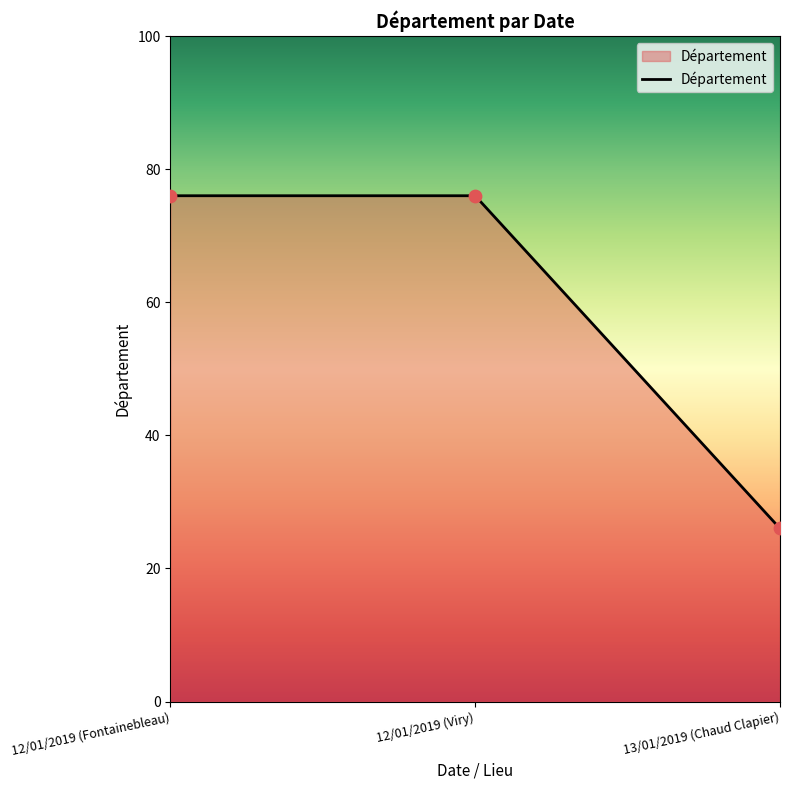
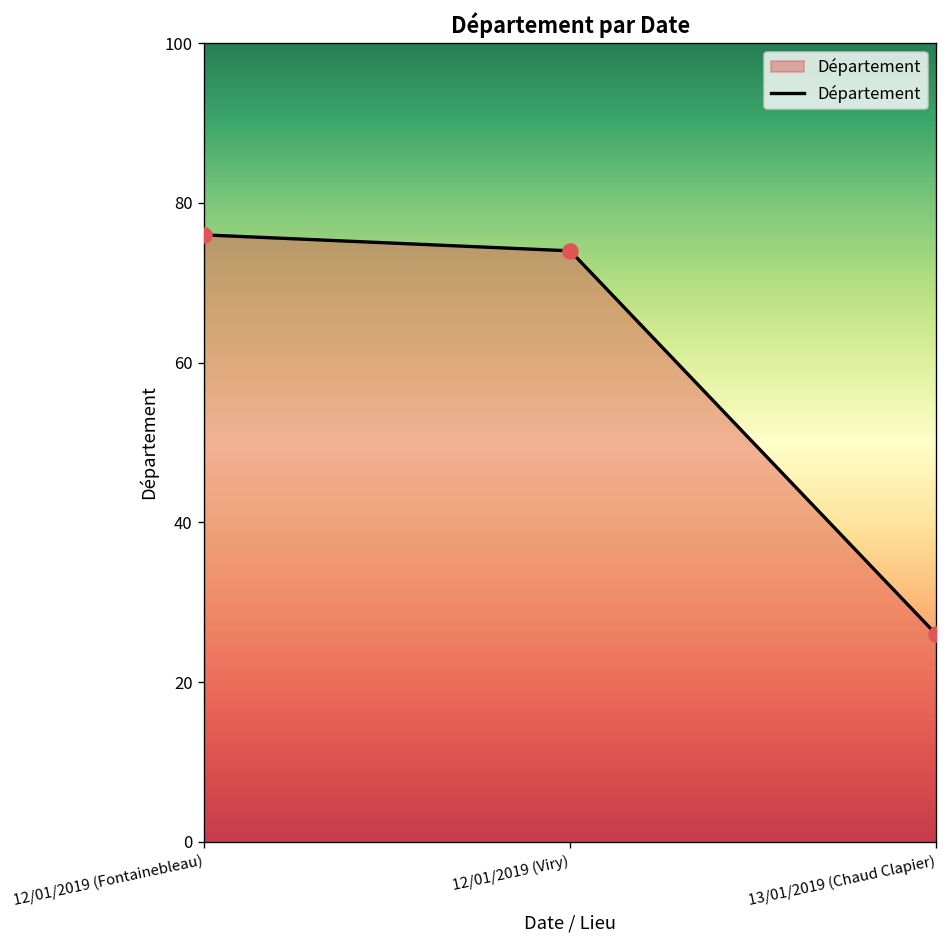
  {
    "12/01/2019 (Fontainebleau)": 76,
-   "12/01/2019 (Viry)": 76,
+   "12/01/2019 (Viry)": 74,
    "13/01/2019 (Chaud Clapier)": 26
  }
